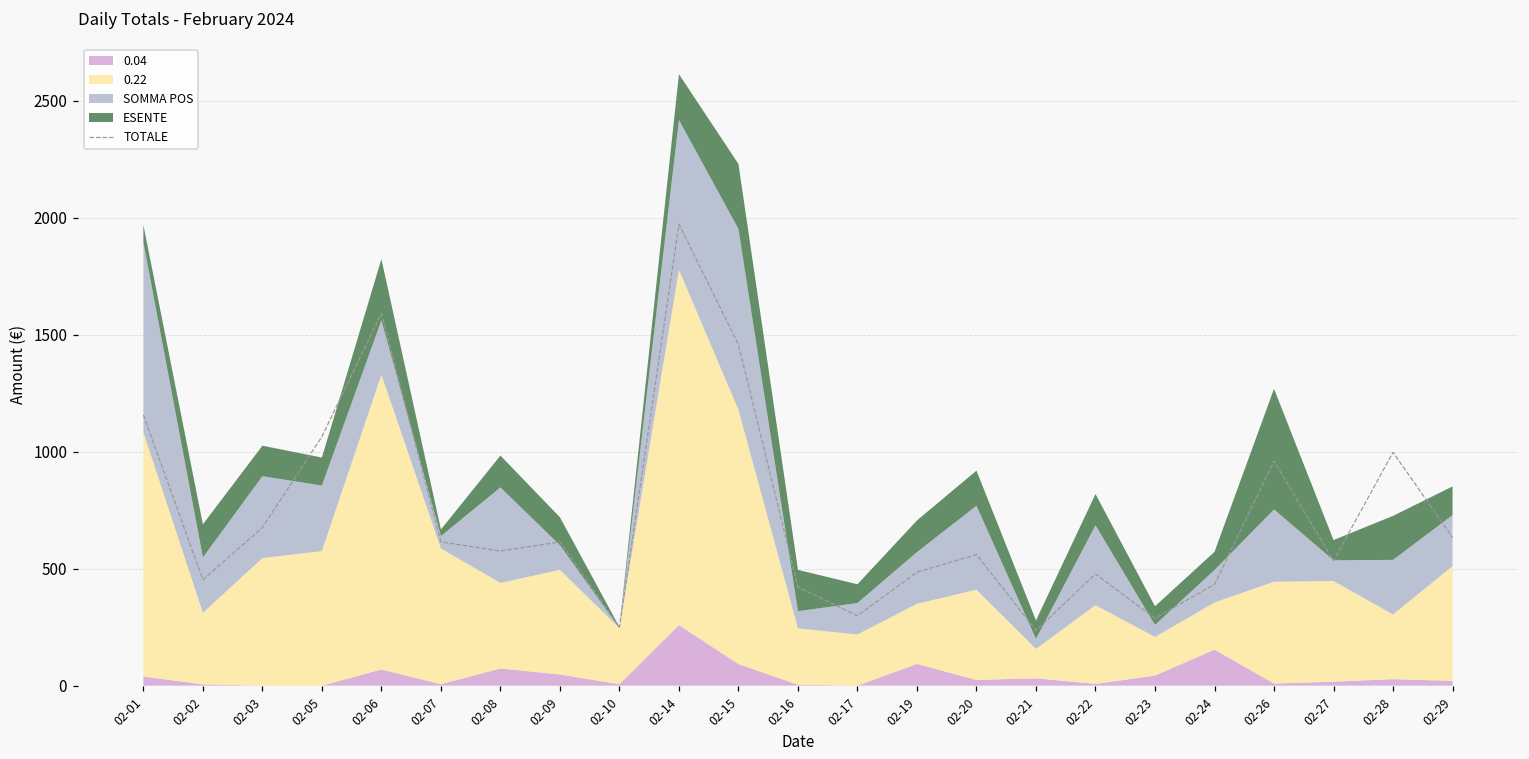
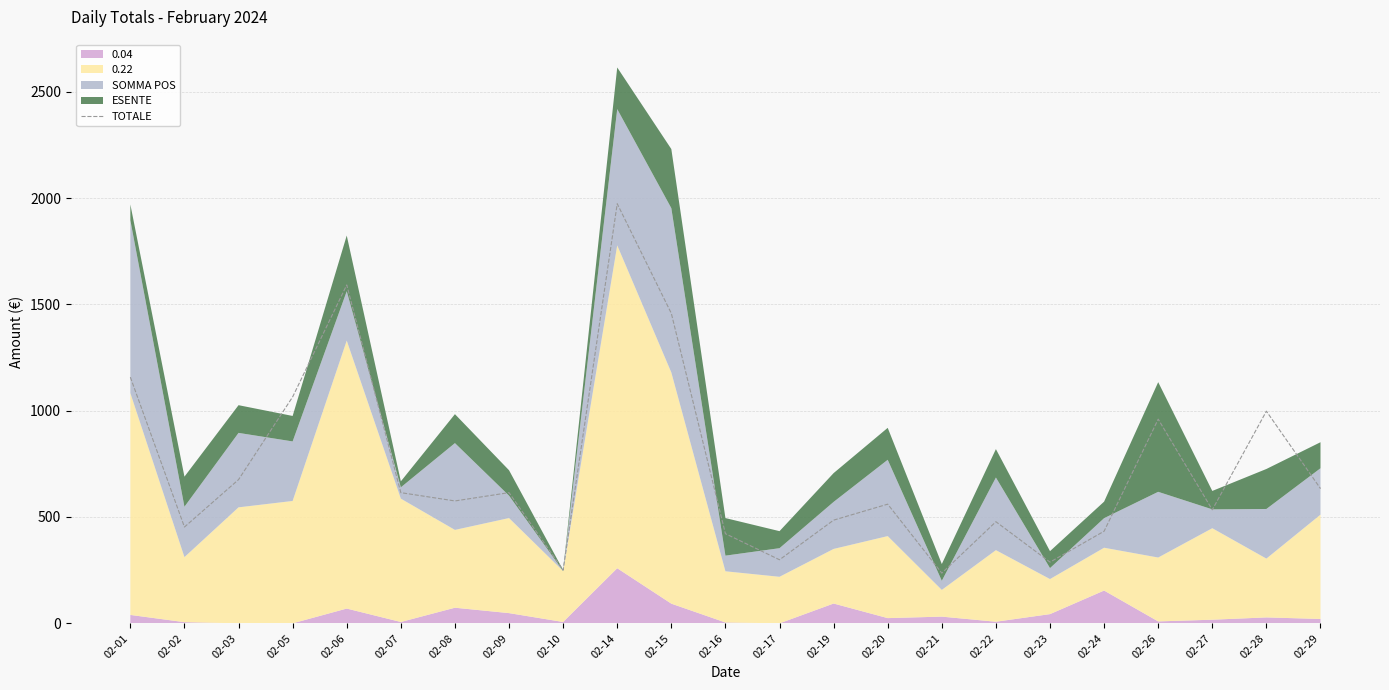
  {
    "TOTALE": {
      "02-01": 1160,
      "02-02": 450,
      "02-03": 680,
      "02-05": 1060,
      "02-06": 1590,
      "02-07": 610,
      "02-08": 580,
      "02-09": 610,
      "02-14": 1970,
      "02-15": 1460,
      "02-16": 420,
      "02-17": 300,
      "02-19": 490,
      "02-20": 560,
      "02-21": 240,
      "02-22": 480,
      "02-23": 290,
      "02-24": 430,
      "02-26": 960,
      "02-28": 1000,
      "02-29": 630
    },
    "0.22": {
      "02-01": 1040,
      "02-02": 310,
      "02-03": 550,
      "02-05": 580,
      "02-06": 1260,
      "02-07": 580,
      "02-08": 370,
      "02-09": 450,
      "02-14": 1520,
      "02-15": 1090,
      "02-16": 240,
      "02-17": 220,
      "02-19": 260,
      "02-20": 390,
      "02-21": 130,
      "02-22": 340,
      "02-23": 160,
      "02-24": 200,
-     "02-26": 440,
+     "02-26": 300,
      "02-27": 430,
      "02-28": 280,
      "02-29": 490
    },
    "ESENTE": {
      "02-01": 70,
      "02-02": 140,
      "02-03": 130,
      "02-05": 120,
      "02-06": 260,
      "02-07": 30,
      "02-08": 140,
      "02-09": 120,
      "02-14": 200,
      "02-15": 280,
      "02-16": 180,
      "02-17": 80,
      "02-19": 140,
      "02-20": 150,
      "02-21": 80,
      "02-22": 130,
      "02-23": 80,
      "02-24": 80,
      "02-26": 520,
      "02-27": 90,
      "02-28": 190,
      "02-29": 120
    }
  }
